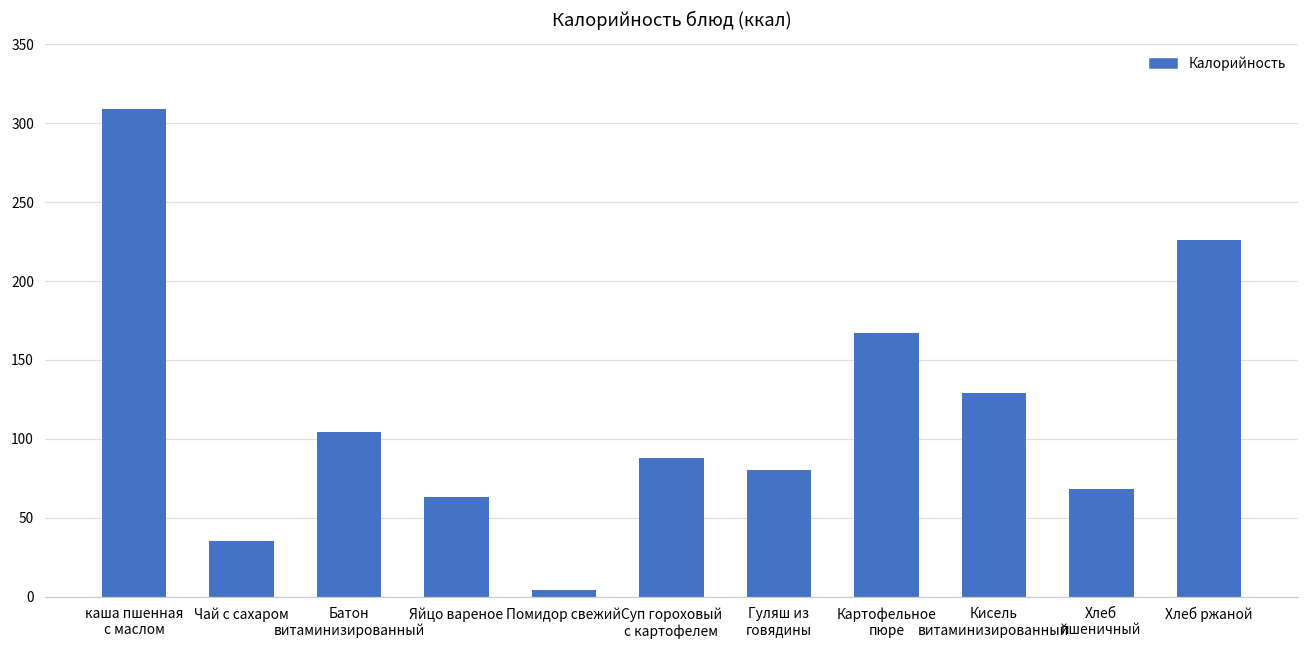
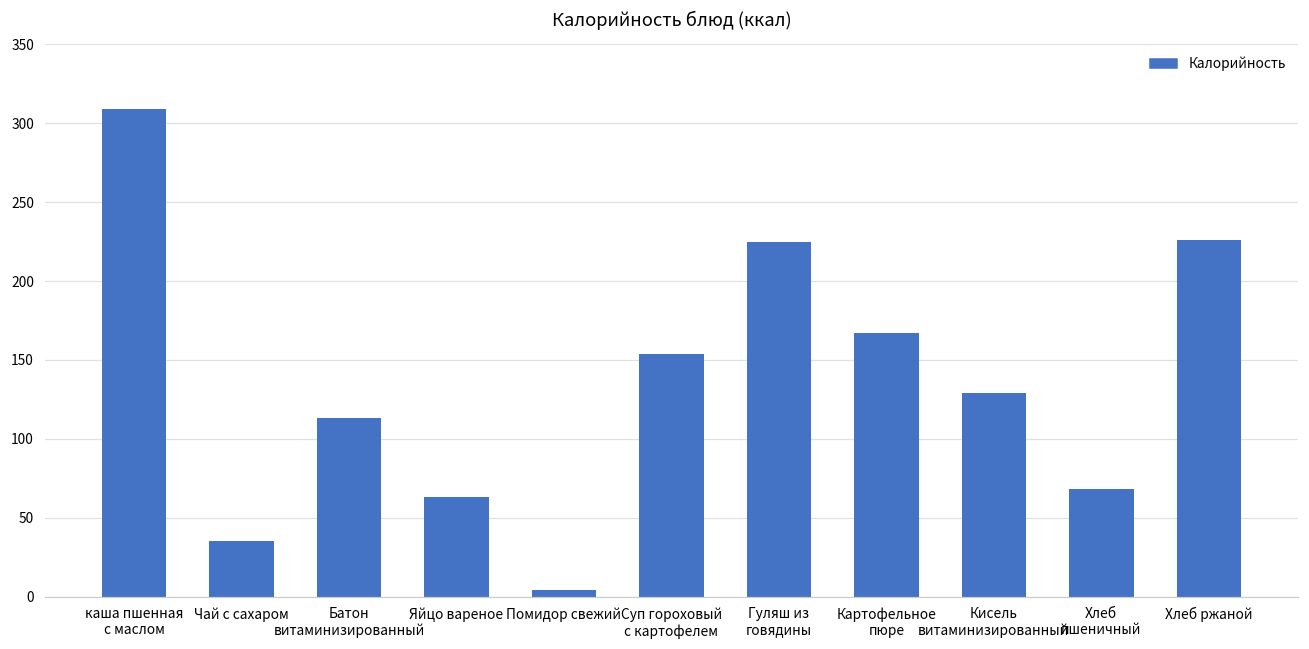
  {
    "каша пшенная с маслом": 309,
-   "Батон витаминизированный": 104,
+   "Батон витаминизированный": 113,
    "Помидор свежий": 4,
-   "Суп гороховый с картофелем": 88,
-   "Гуляш из говядины": 80,
+   "Суп гороховый с картофелем": 154,
+   "Гуляш из говядины": 225,
    "Кисель витаминизированный": 129,
    "Хлеб пшеничный": 68,
    "Хлеб ржаной": 226
  }
